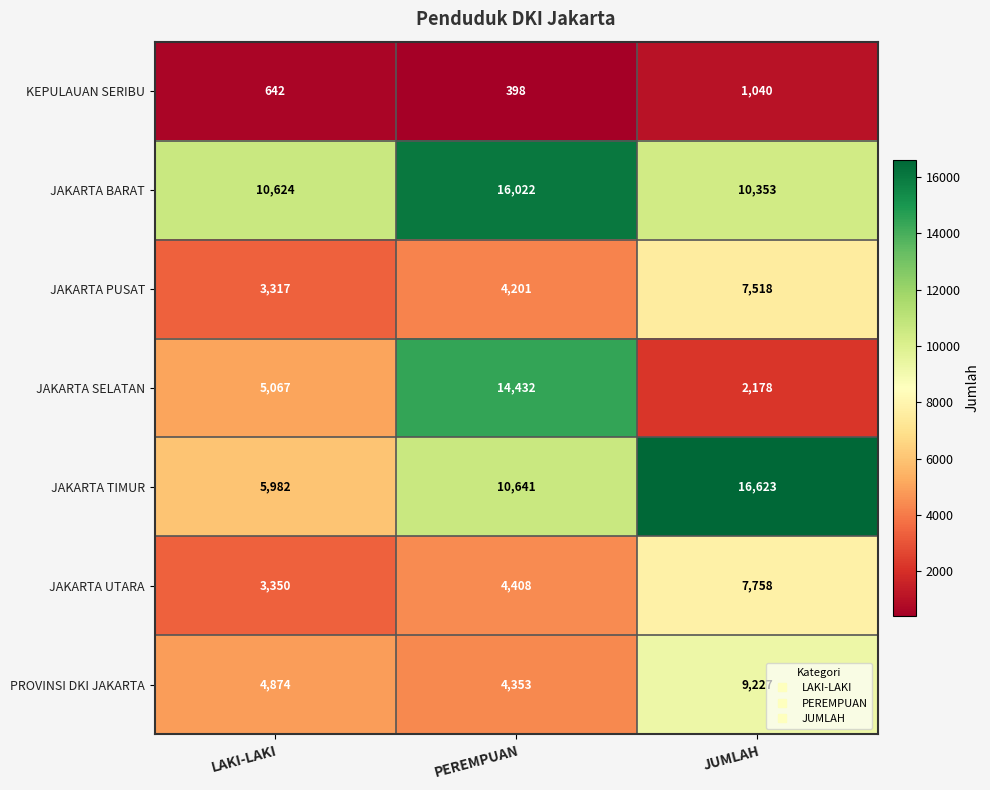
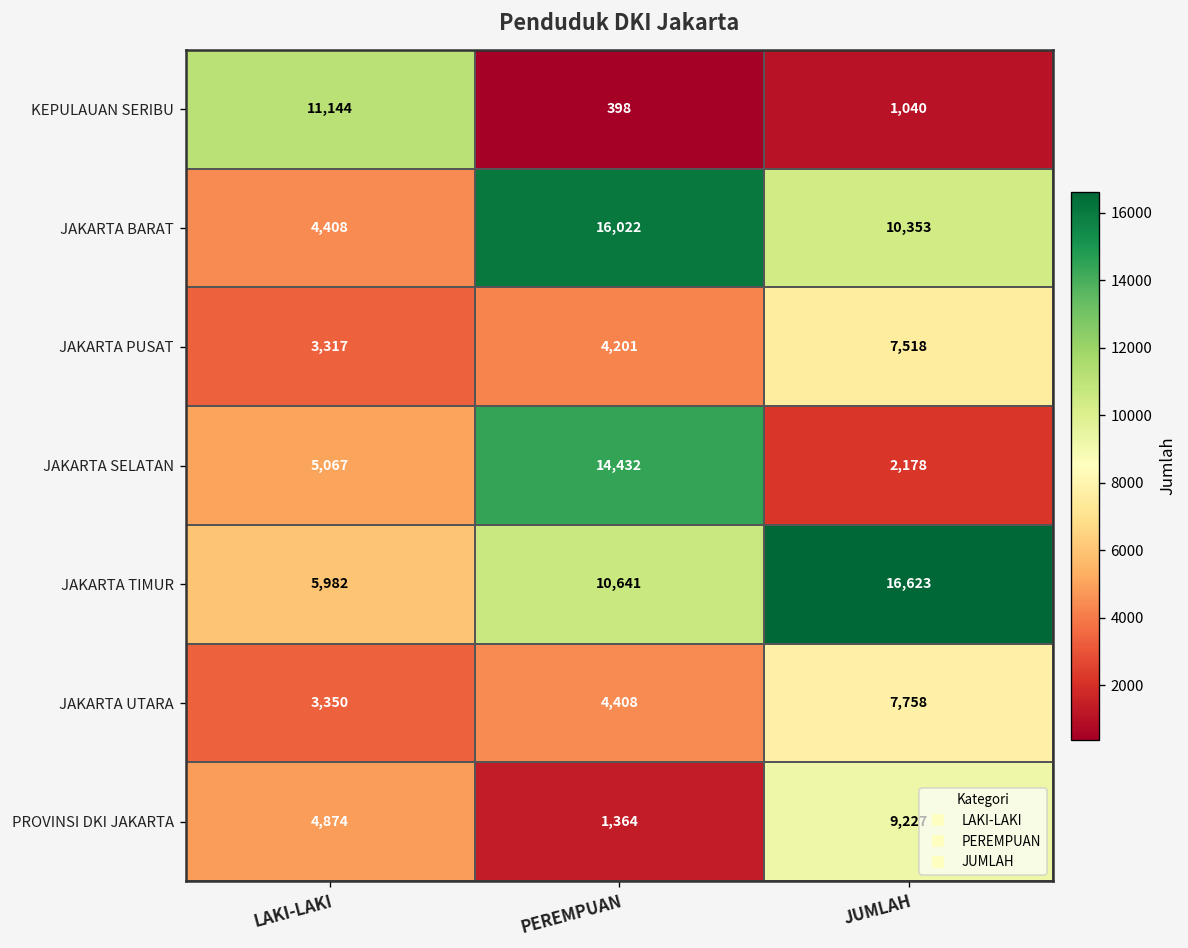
  {
    "KEPULAUAN SERIBU": {
-     "LAKI-LAKI": "642",
+     "LAKI-LAKI": "11,144",
      "PEREMPUAN": "398",
      "JUMLAH": "1,040"
    },
    "JAKARTA BARAT": {
-     "LAKI-LAKI": "10,624",
+     "LAKI-LAKI": "4,408",
      "PEREMPUAN": "16,022",
      "JUMLAH": "10,353"
    },
    "JAKARTA PUSAT": {
      "LAKI-LAKI": "3,317",
      "PEREMPUAN": "4,201",
      "JUMLAH": "7,518"
    },
    "JAKARTA SELATAN": {
      "LAKI-LAKI": "5,067",
      "PEREMPUAN": "14,432",
      "JUMLAH": "2,178"
    },
    "JAKARTA TIMUR": {
      "LAKI-LAKI": "5,982",
      "PEREMPUAN": "10,641",
      "JUMLAH": "16,623"
    },
    "JAKARTA UTARA": {
      "LAKI-LAKI": "3,350",
      "PEREMPUAN": "4,408",
      "JUMLAH": "7,758"
    },
    "PROVINSI DKI JAKARTA": {
      "LAKI-LAKI": "4,874",
-     "PEREMPUAN": "4,353"
+     "PEREMPUAN": "1,364"
    }
  }
